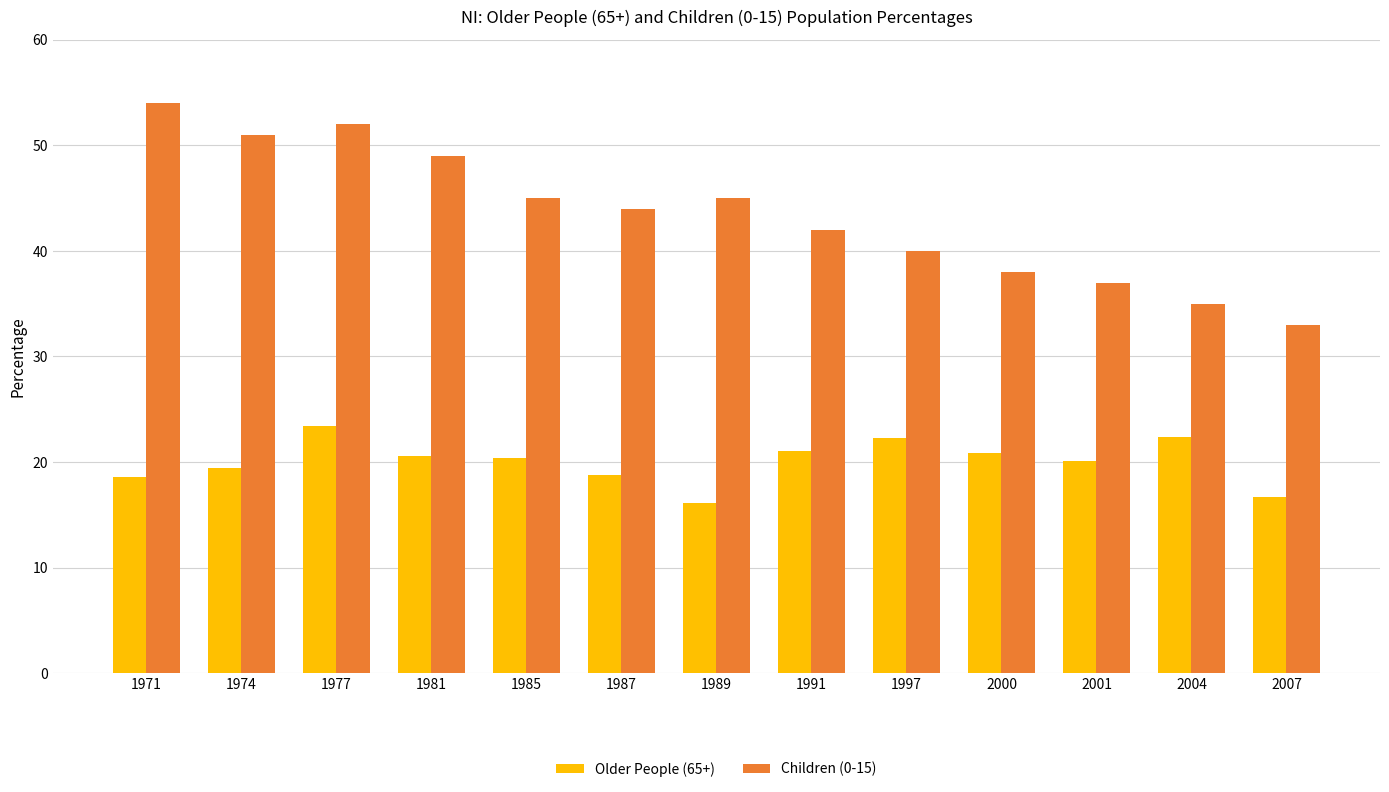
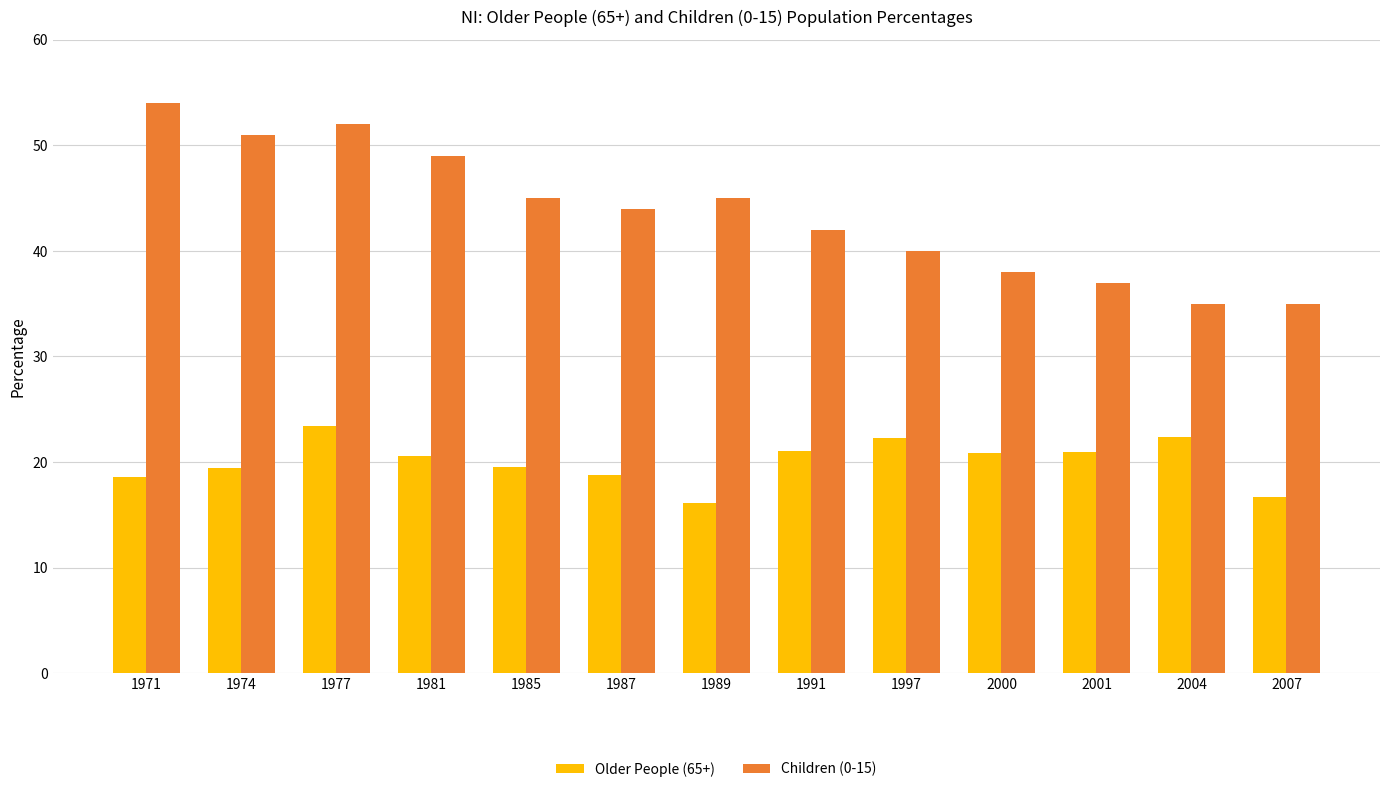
  {
    "Older People (65+)": {
      "1971": 18.6,
      "1974": 19.5,
      "1977": 23.4,
      "1981": 20.6,
-     "1985": 20.4,
+     "1985": 19.5,
      "1987": 18.8,
      "1989": 16.1,
      "1991": 21.1,
      "1997": 22.3,
      "2000": 20.9,
-     "2001": 20.1,
+     "2001": 21.0,
      "2004": 22.4,
      "2007": 16.7
    },
    "Children (0-15)": {
      "1971": 54,
      "1974": 51,
      "1977": 52,
      "1981": 49,
      "1985": 45,
      "1987": 44,
      "1989": 45,
      "1991": 42,
      "1997": 40,
      "2000": 38,
      "2001": 37,
      "2004": 35,
-     "2007": 33
+     "2007": 35
    }
  }
